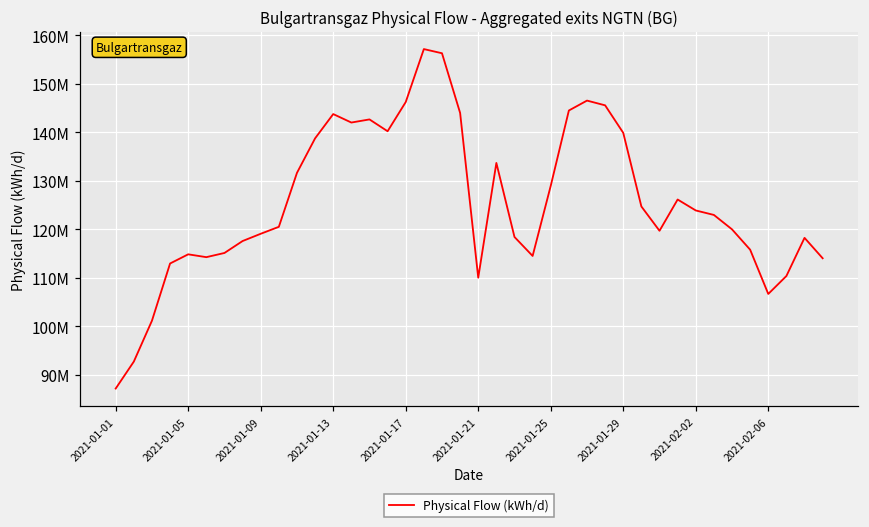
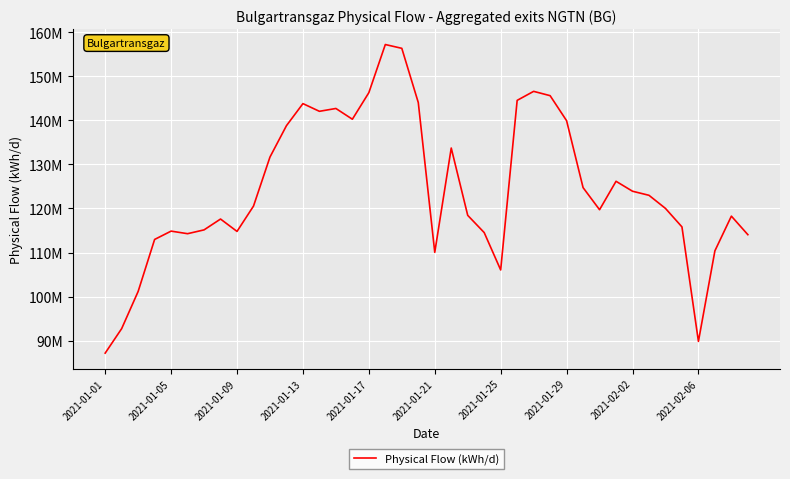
  {
    "2021-01-01": 87000000,
    "2021-01-05": 115000000,
-   "2021-01-09": 119000000,
+   "2021-01-09": 115000000,
    "2021-01-13": 144000000,
    "2021-01-17": 146000000,
    "2021-01-21": 110000000,
-   "2021-01-25": 129000000,
+   "2021-01-25": 106000000,
    "2021-01-29": 140000000,
    "2021-02-02": 124000000,
-   "2021-02-06": 107000000
+   "2021-02-06": 90000000
  }
